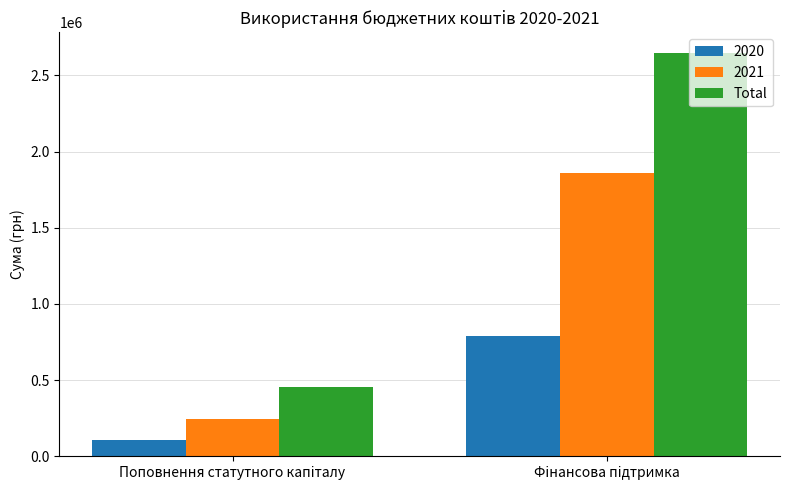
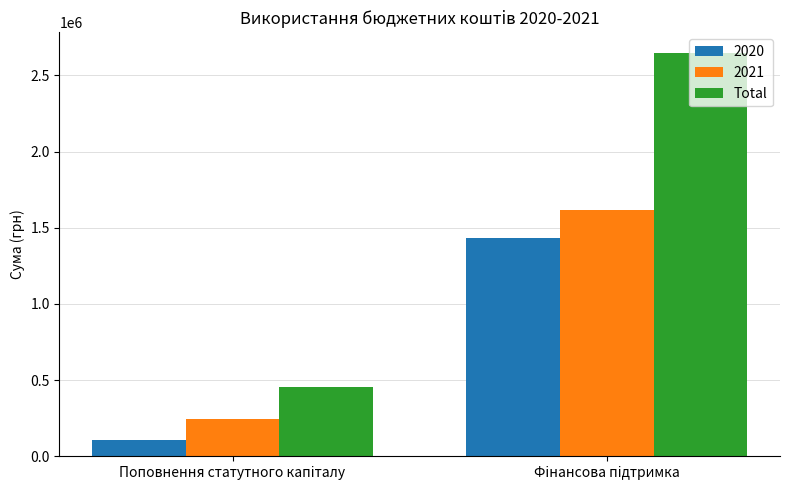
  {
    "2020": {
      "Поповнення статутного капіталу": 110000,
-     "Фінансова підтримка": 790000
+     "Фінансова підтримка": 1440000
    },
    "2021": {
      "Поповнення статутного капіталу": 250000,
-     "Фінансова підтримка": 1860000
+     "Фінансова підтримка": 1610000
    },
    "Total": {
      "Поповнення статутного капіталу": 460000
    }
  }
